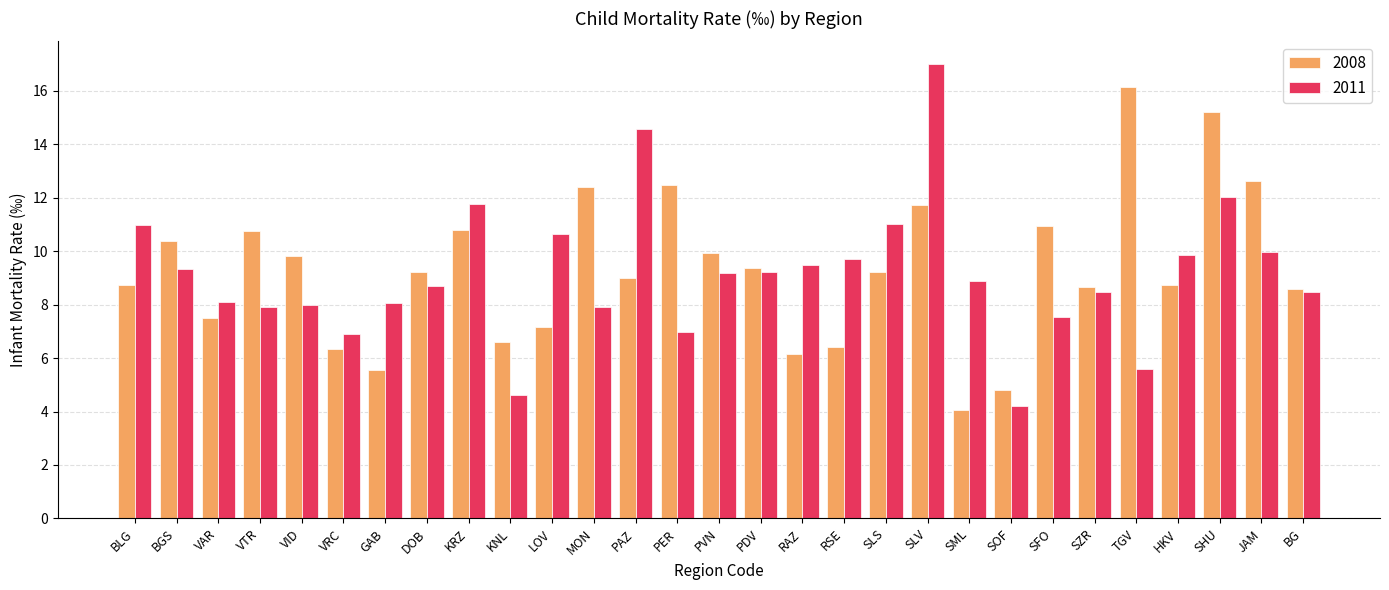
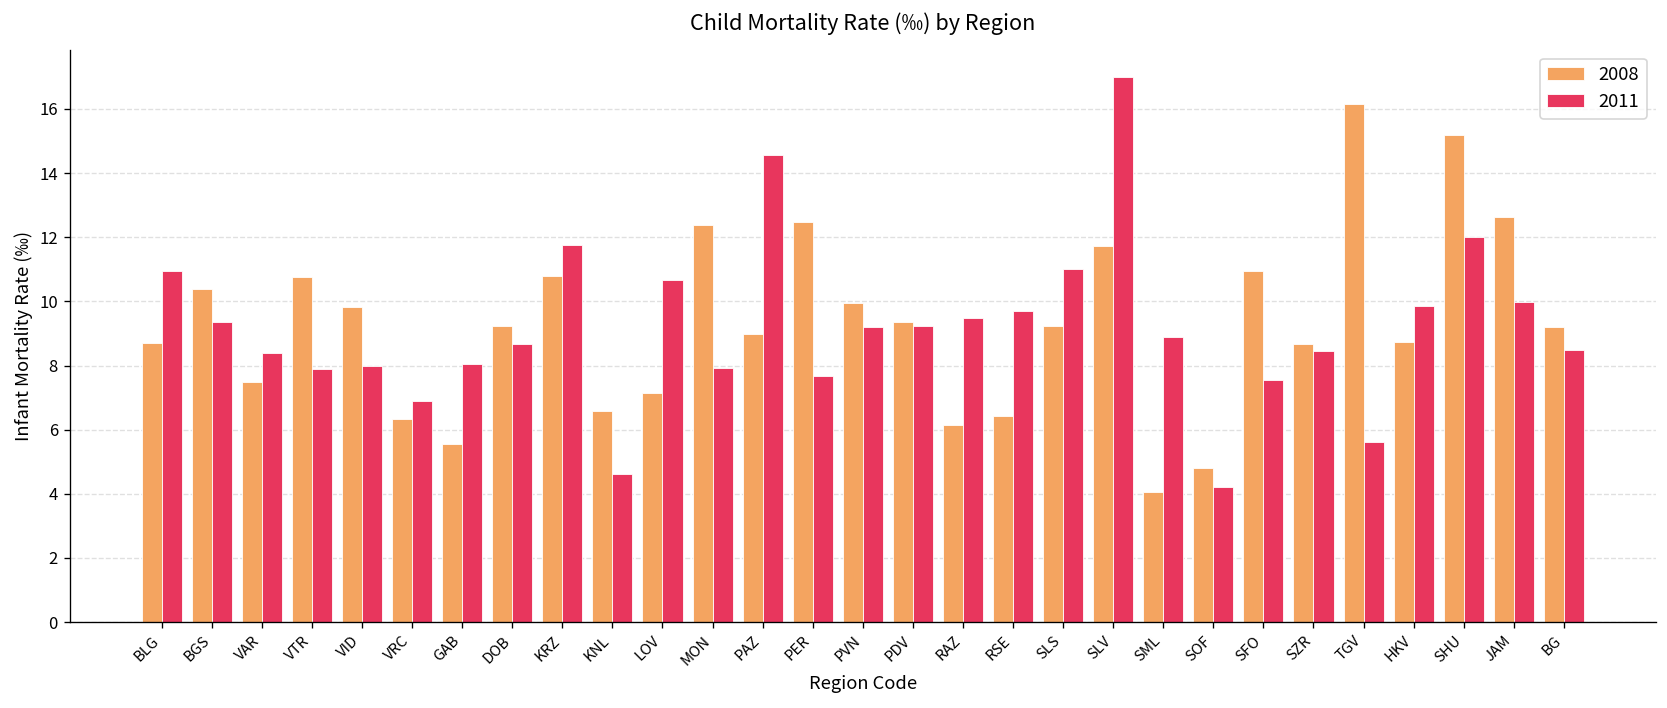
  {
    "2008": {
      "BLG": 8.7,
      "BGS": 10.4,
      "VAR": 7.5,
      "VTR": 10.7,
      "VID": 9.8,
      "VRC": 6.3,
      "GAB": 5.6,
      "DOB": 9.2,
      "KRZ": 10.8,
      "KNL": 6.6,
      "LOV": 7.2,
      "MON": 12.4,
      "PAZ": 9.0,
      "PER": 12.5,
      "PVN": 9.9,
      "PDV": 9.4,
      "RAZ": 6.2,
      "RSE": 6.4,
      "SLS": 9.2,
      "SLV": 11.7,
      "SML": 4.0,
      "SOF": 4.8,
      "SFO": 10.9,
      "SZR": 8.7,
      "TGV": 16.1,
      "HKV": 8.7,
      "SHU": 15.2,
      "JAM": 12.6,
-     "BG": 8.6
+     "BG": 9.2
    },
    "2011": {
      "BLG": 11.0,
      "BGS": 9.3,
-     "VAR": 8.1,
+     "VAR": 8.4,
      "VTR": 7.9,
      "VID": 8.0,
      "VRC": 6.9,
      "GAB": 8.1,
      "DOB": 8.7,
      "KRZ": 11.8,
      "KNL": 4.6,
      "LOV": 10.7,
      "MON": 7.9,
      "PAZ": 14.6,
-     "PER": 7.0,
+     "PER": 7.7,
      "PVN": 9.2,
      "PDV": 9.2,
      "RAZ": 9.5,
      "RSE": 9.7,
      "SLS": 11.0,
      "SLV": 17.0,
      "SML": 8.9,
      "SOF": 4.2,
      "SFO": 7.6,
      "SZR": 8.5,
      "TGV": 5.6,
      "HKV": 9.9,
      "SHU": 12.0,
      "JAM": 10.0,
      "BG": 8.5
    }
  }
